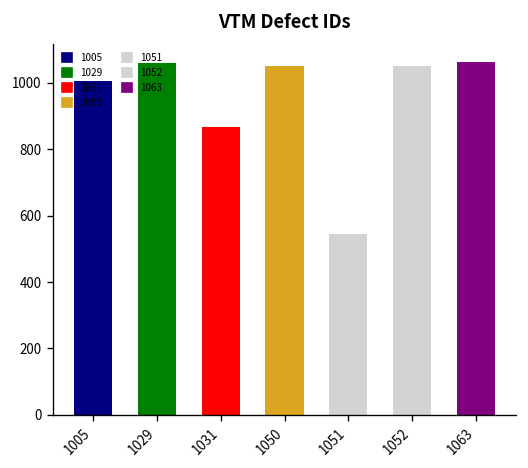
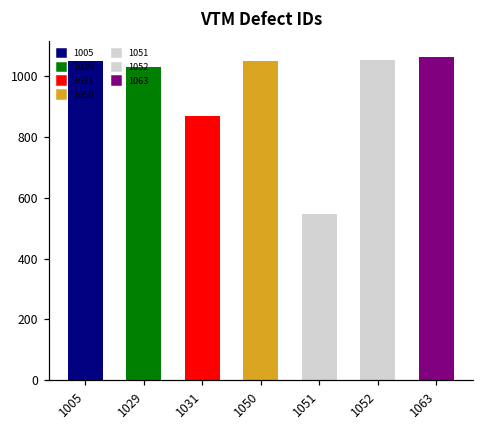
  {
-   "1005": 1010,
-   "1029": 1060,
+   "1005": 1050,
+   "1029": 1030,
    "1031": 870,
    "1050": 1050,
    "1051": 550,
    "1052": 1050,
    "1063": 1060
  }
